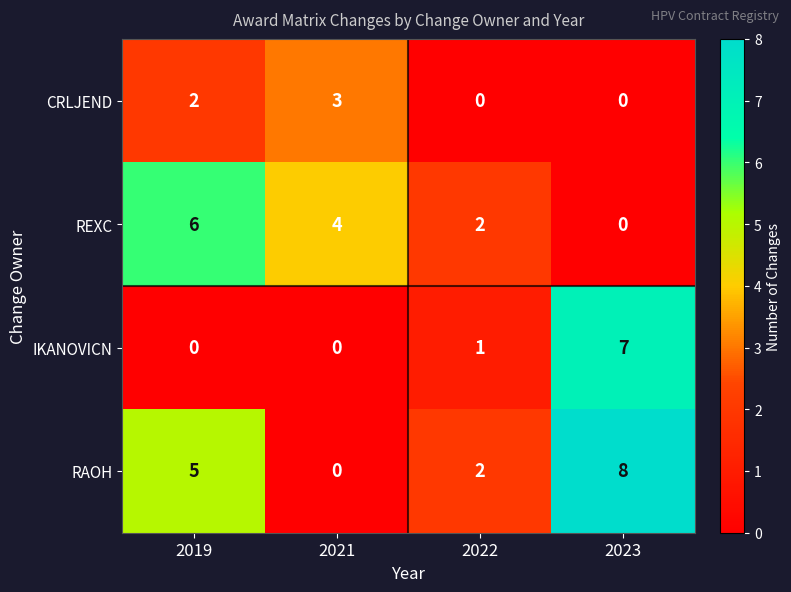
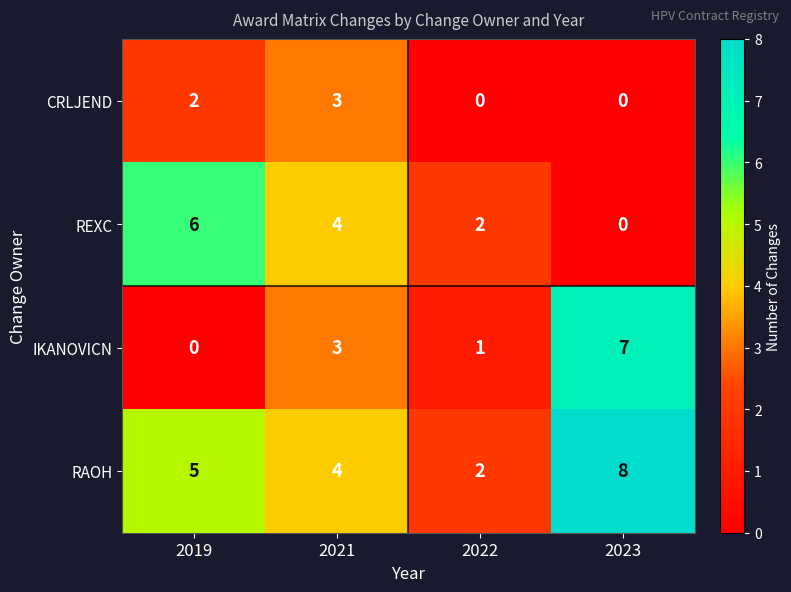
  {
    "CRLJEND": {
      "2019": 2,
      "2021": 3,
      "2022": 0,
      "2023": 0
    },
    "REXC": {
      "2019": 6,
      "2021": 4,
      "2022": 2,
      "2023": 0
    },
    "IKANOVICN": {
      "2019": 0,
-     "2021": 0,
+     "2021": 3,
      "2022": 1,
      "2023": 7
    },
    "RAOH": {
      "2019": 5,
-     "2021": 0,
+     "2021": 4,
      "2022": 2,
      "2023": 8
    }
  }
